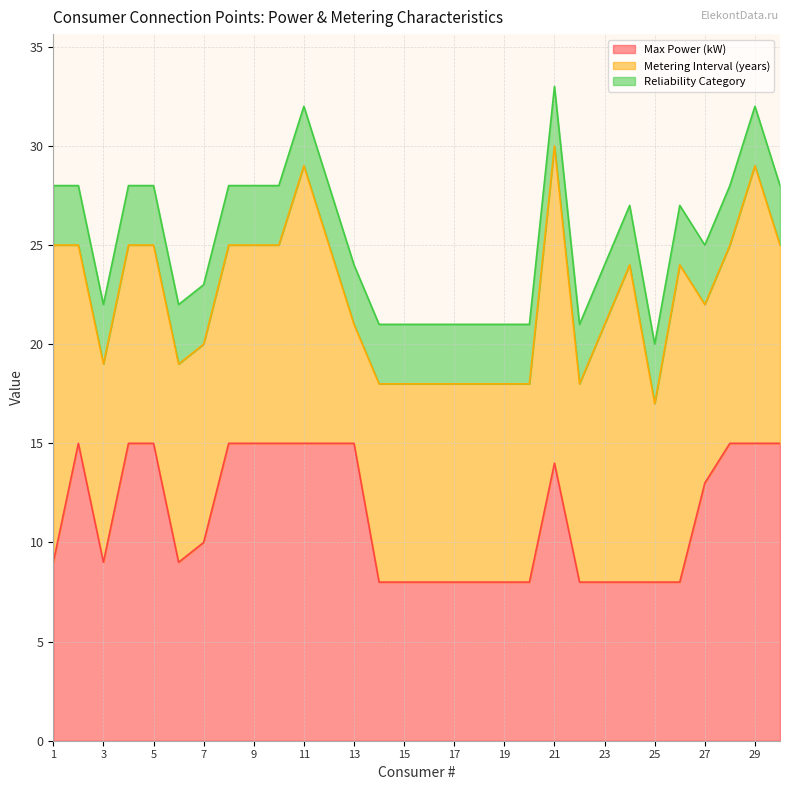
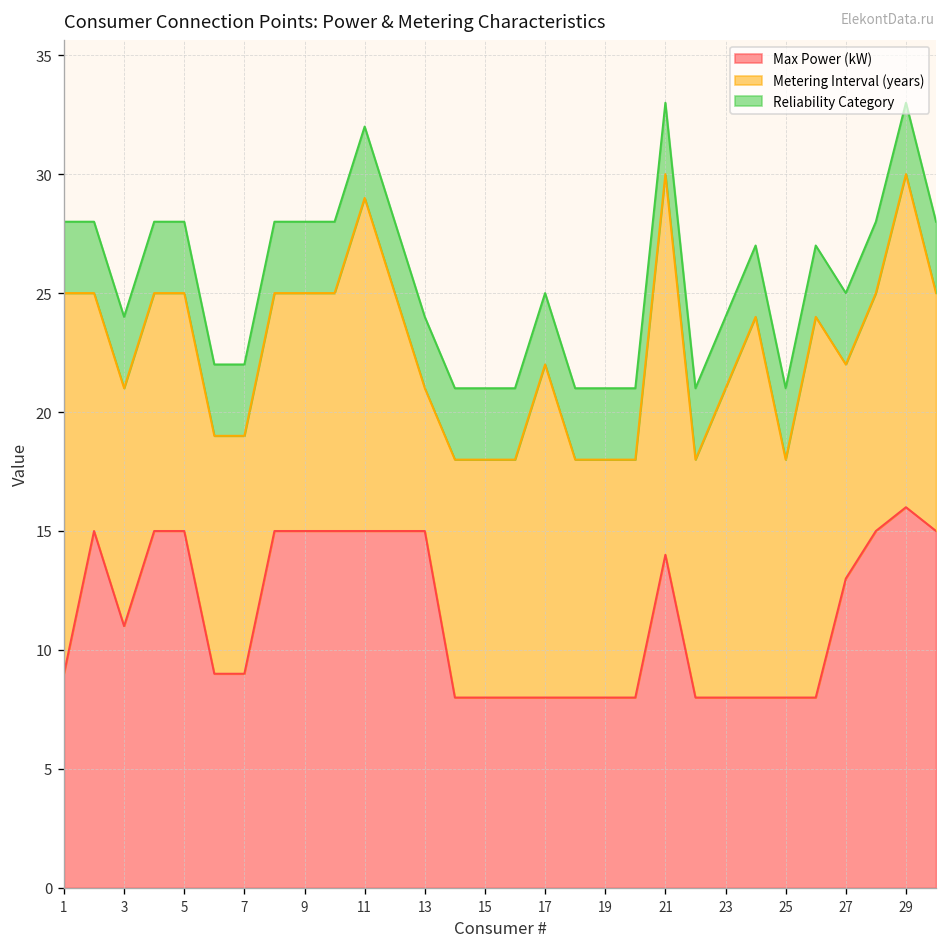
  {
    "Max Power (kW)": {
      "1": 9,
-     "3": 9,
+     "3": 11,
      "5": 15,
-     "7": 10,
+     "7": 9,
      "9": 15,
      "11": 15,
      "13": 15,
      "15": 8,
      "17": 8,
      "19": 8,
      "21": 14,
      "23": 8,
      "25": 8,
      "27": 13,
-     "29": 15
+     "29": 16
    },
    "Metering Interval (years)": {
      "1": 16,
      "3": 10,
      "5": 10,
      "7": 10,
      "9": 10,
      "11": 14,
      "13": 6,
      "15": 10,
-     "17": 10,
+     "17": 14,
      "19": 10,
      "21": 16,
      "23": 13,
-     "25": 9,
+     "25": 10,
      "27": 9,
      "29": 14
    },
    "Reliability Category": {
      "1": 3,
      "3": 3,
      "5": 3,
      "7": 3,
      "9": 3,
      "11": 3,
      "13": 3,
      "15": 3,
      "17": 3,
      "19": 3,
      "21": 3,
      "23": 3,
      "25": 3,
      "27": 3
    }
  }
